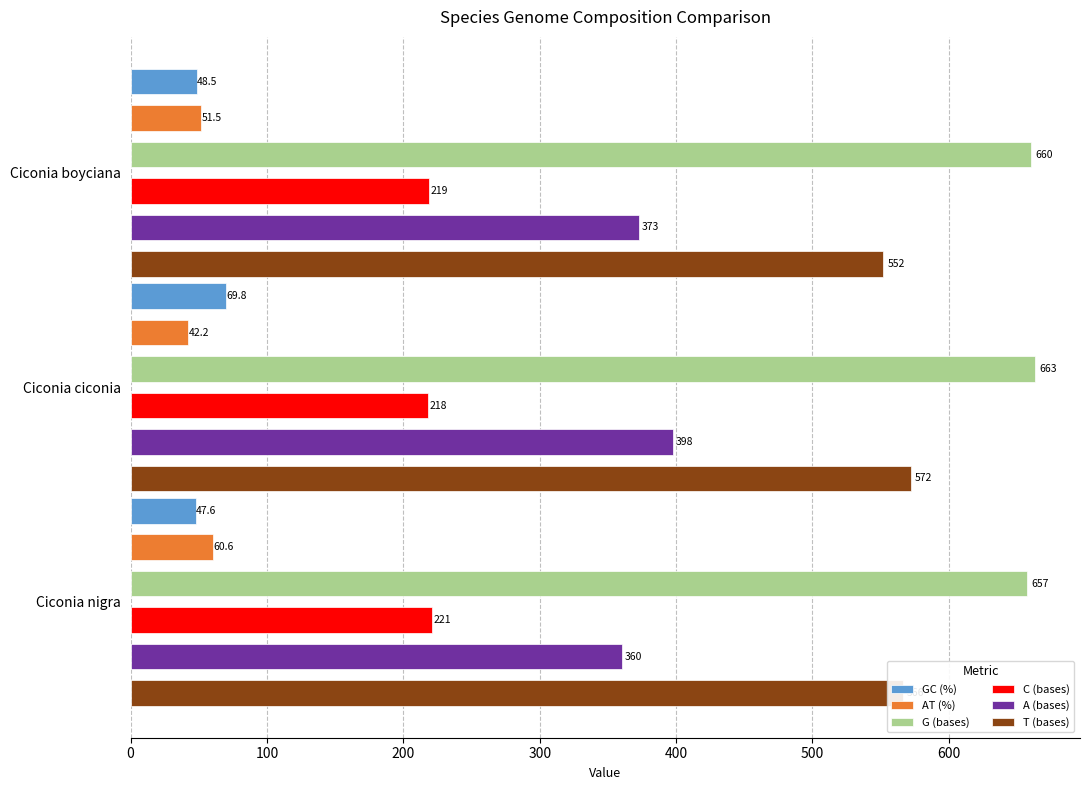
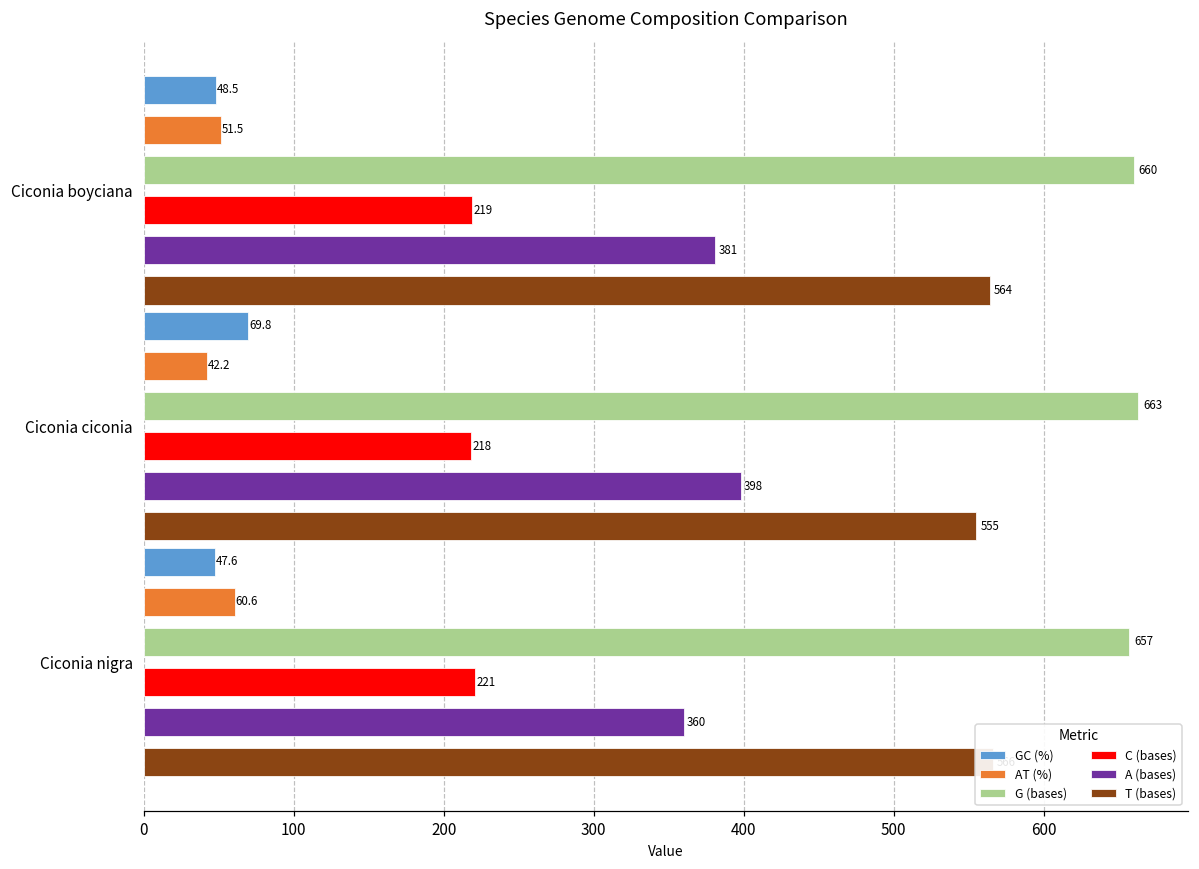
  {
    "GC (%)": {
      "Ciconia boyciana": 48.5,
      "Ciconia ciconia": 69.8,
      "Ciconia nigra": 47.6
    },
    "AT (%)": {
      "Ciconia boyciana": 51.5,
      "Ciconia ciconia": 42.2,
      "Ciconia nigra": 60.6
    },
    "G (bases)": {
      "Ciconia boyciana": 660,
      "Ciconia ciconia": 663,
      "Ciconia nigra": 657
    },
    "C (bases)": {
      "Ciconia boyciana": 219,
      "Ciconia ciconia": 218,
      "Ciconia nigra": 221
    },
    "A (bases)": {
-     "Ciconia boyciana": 373,
+     "Ciconia boyciana": 381,
      "Ciconia ciconia": 398,
      "Ciconia nigra": 360
    },
    "T (bases)": {
-     "Ciconia boyciana": 552,
-     "Ciconia ciconia": 572
+     "Ciconia boyciana": 564,
+     "Ciconia ciconia": 555
    }
  }
